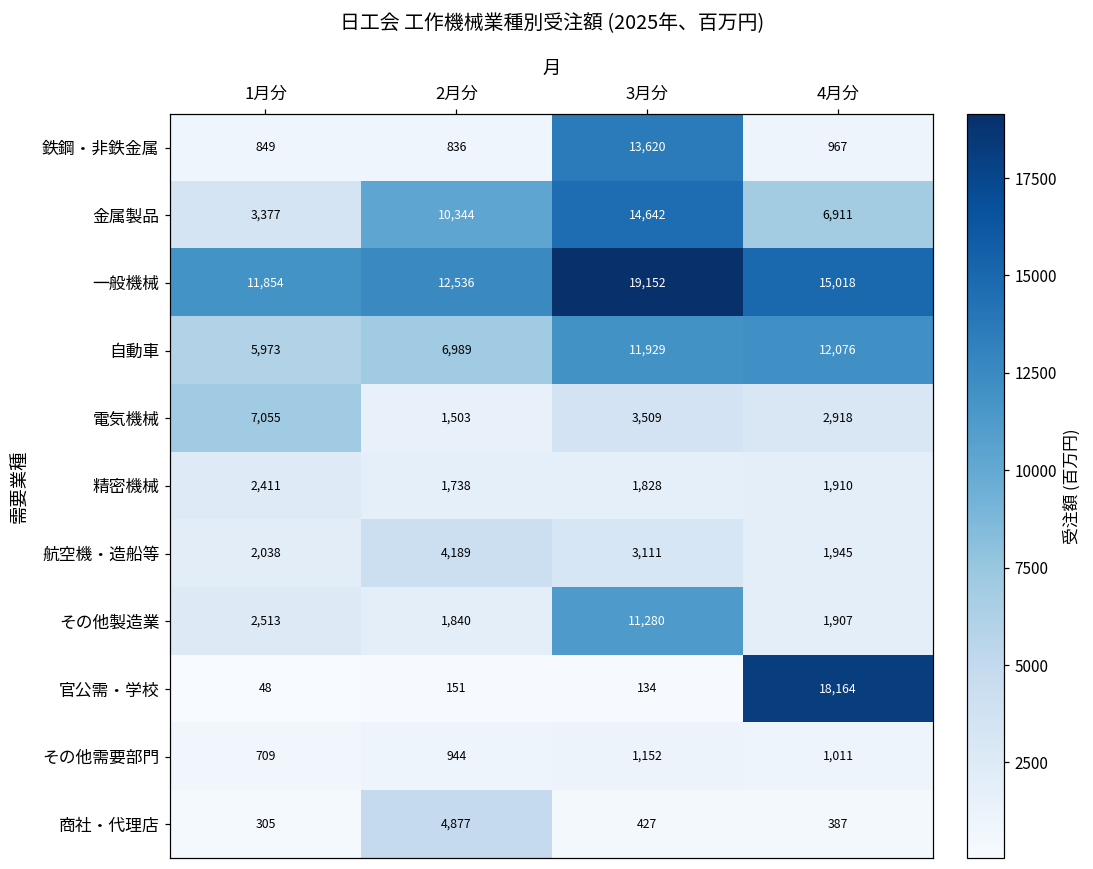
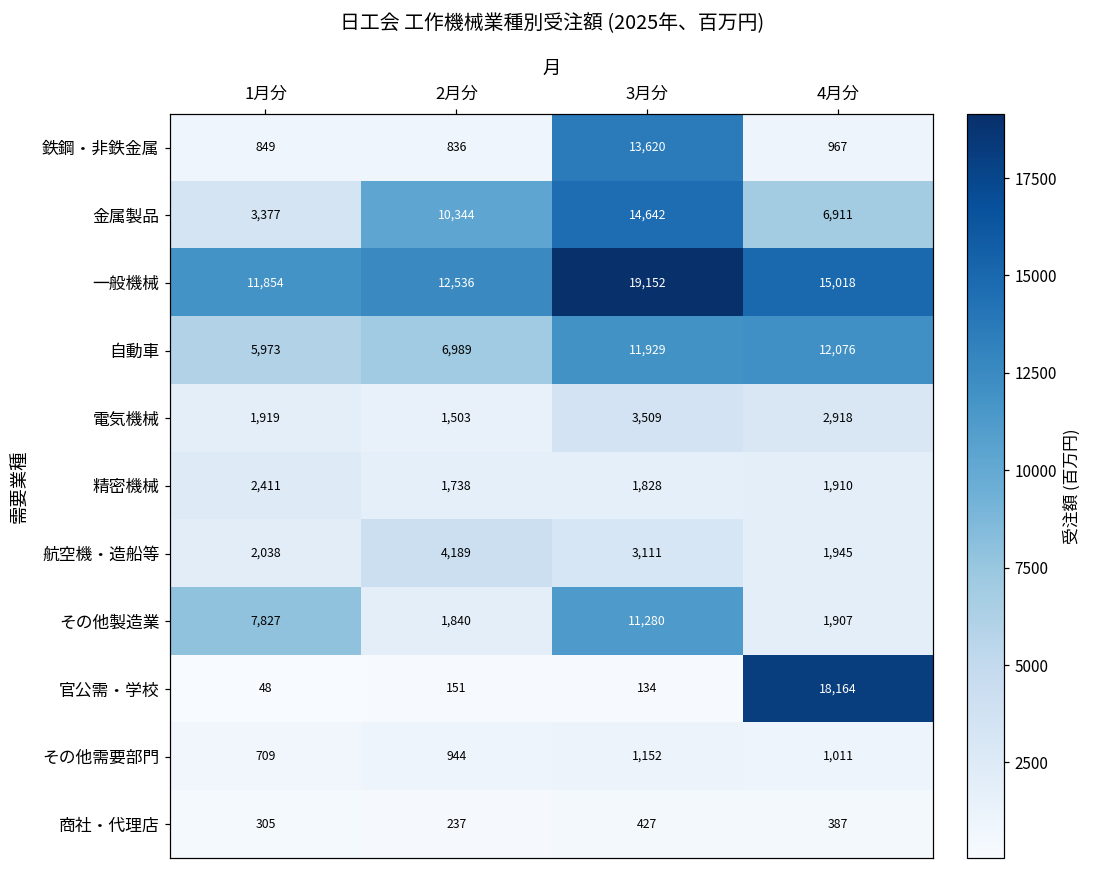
  {
    "鉄鋼・非鉄金属": {
      "1月分": "849",
      "2月分": "836",
      "3月分": "13,620",
      "4月分": "967"
    },
    "金属製品": {
      "1月分": "3,377",
      "2月分": "10,344",
      "3月分": "14,642",
      "4月分": "6,911"
    },
    "一般機械": {
      "1月分": "11,854",
      "2月分": "12,536",
      "3月分": "19,152",
      "4月分": "15,018"
    },
    "自動車": {
      "1月分": "5,973",
      "2月分": "6,989",
      "3月分": "11,929",
      "4月分": "12,076"
    },
    "電気機械": {
-     "1月分": "7,055",
+     "1月分": "1,919",
      "2月分": "1,503",
      "3月分": "3,509",
      "4月分": "2,918"
    },
    "精密機械": {
      "1月分": "2,411",
      "2月分": "1,738",
      "3月分": "1,828",
      "4月分": "1,910"
    },
    "航空機・造船等": {
      "1月分": "2,038",
      "2月分": "4,189",
      "3月分": "3,111",
      "4月分": "1,945"
    },
    "その他製造業": {
-     "1月分": "2,513",
+     "1月分": "7,827",
      "2月分": "1,840",
      "3月分": "11,280",
      "4月分": "1,907"
    },
    "官公需・学校": {
      "1月分": "48",
      "2月分": "151",
      "3月分": "134",
      "4月分": "18,164"
    },
    "その他需要部門": {
      "1月分": "709",
      "2月分": "944",
      "3月分": "1,152",
      "4月分": "1,011"
    },
    "商社・代理店": {
      "1月分": "305",
-     "2月分": "4,877",
+     "2月分": "237",
      "3月分": "427",
      "4月分": "387"
    }
  }
